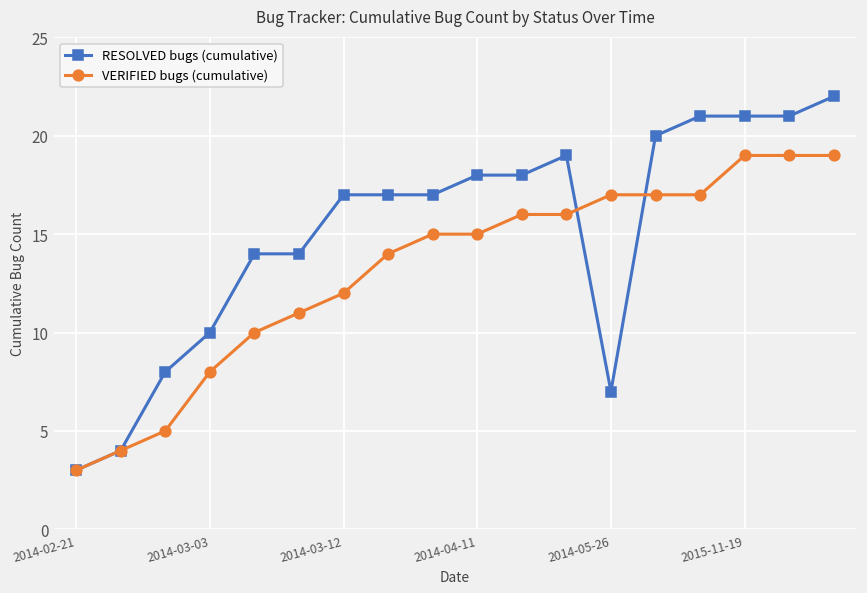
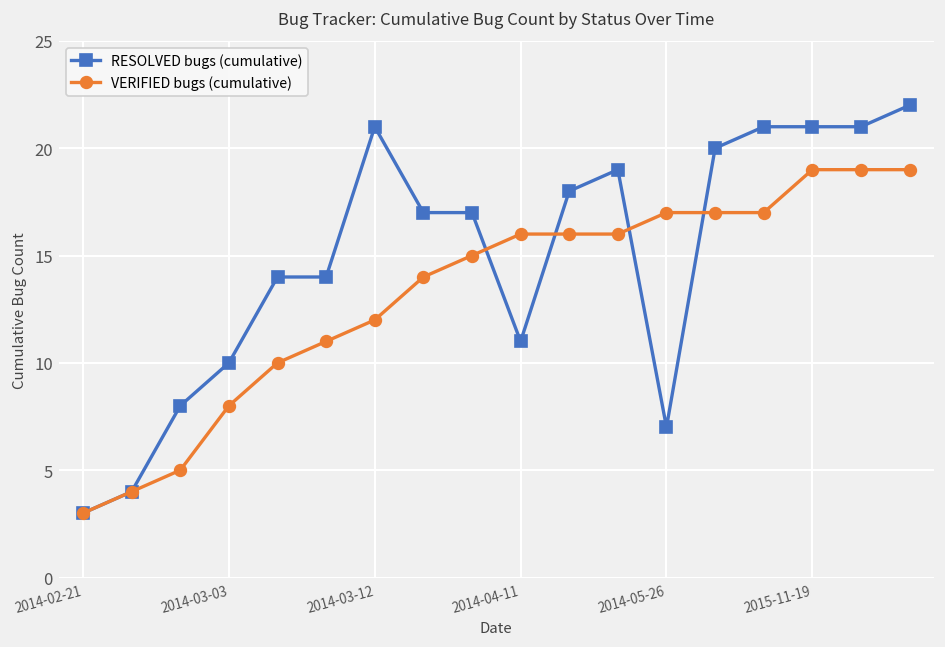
  {
    "RESOLVED bugs (cumulative)": {
      "2014-03-03": 10,
-     "2014-03-12": 17,
-     "2014-04-11": 18,
+     "2014-03-12": 21,
+     "2014-04-11": 11,
      "2014-05-26": 7,
      "2015-11-19": 21
    },
    "VERIFIED bugs (cumulative)": {
      "2014-03-03": 8,
      "2014-03-12": 12,
-     "2014-04-11": 15,
+     "2014-04-11": 16,
      "2014-05-26": 17,
      "2015-11-19": 19
    }
  }
